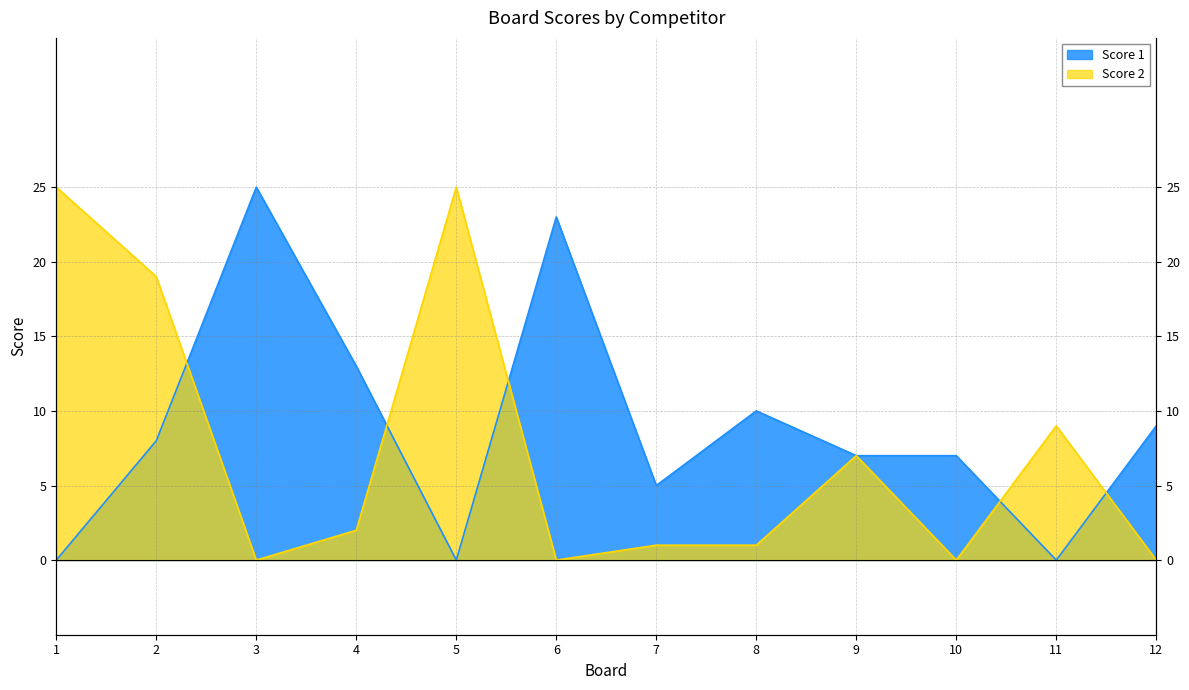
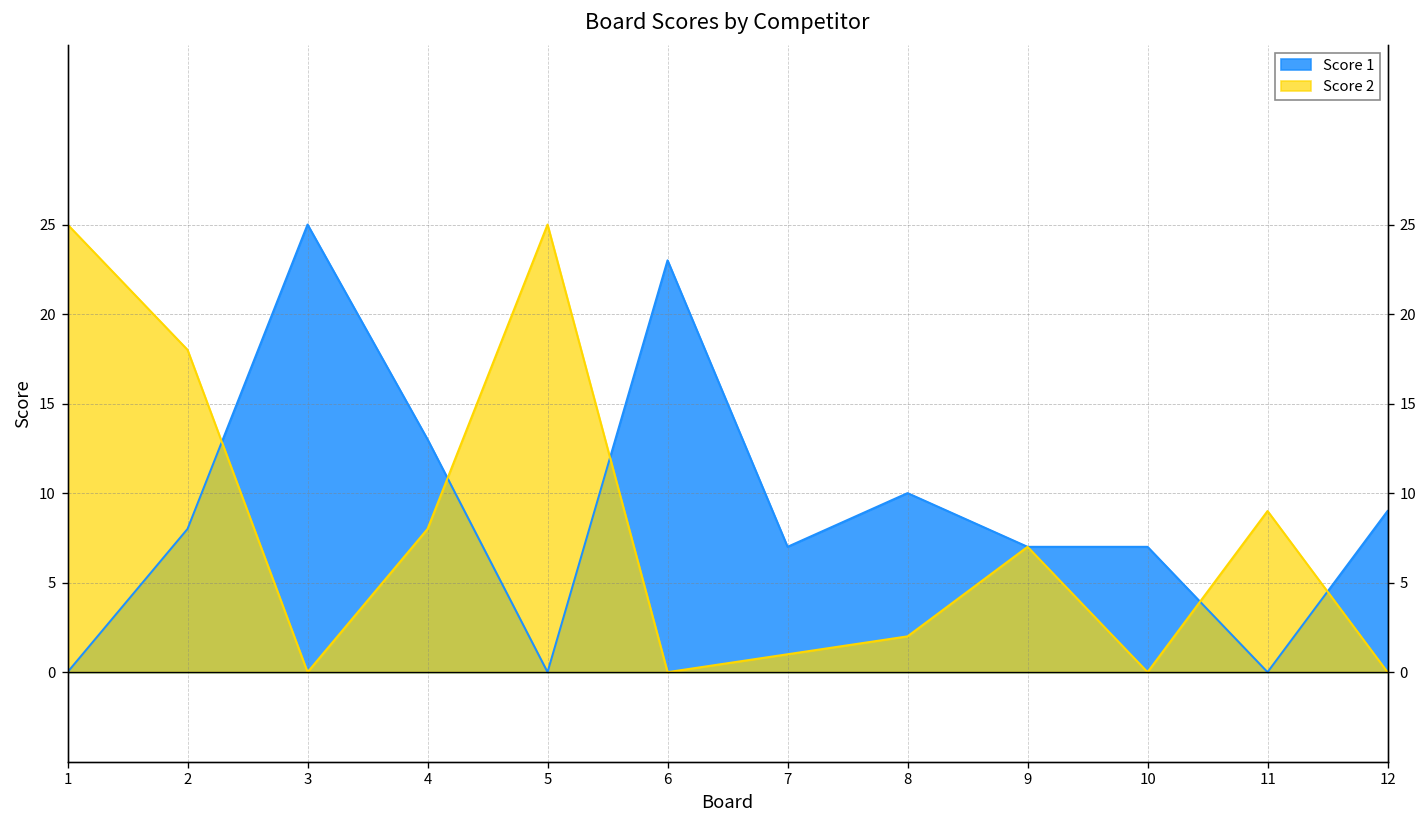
  {
    "Score 1": {
      "1": 0,
      "2": 8,
      "3": 25,
      "4": 13,
      "5": 0,
      "6": 23,
-     "7": 5,
+     "7": 7,
      "8": 10,
      "10": 7,
      "11": 0,
      "12": 9
    },
    "Score 2": {
      "1": 25,
-     "2": 19,
+     "2": 18,
      "3": 0,
-     "4": 2,
+     "4": 8,
      "5": 25,
      "6": 0,
      "7": 1,
-     "8": 1,
+     "8": 2,
      "10": 0,
      "11": 9,
      "12": 0
    }
  }
